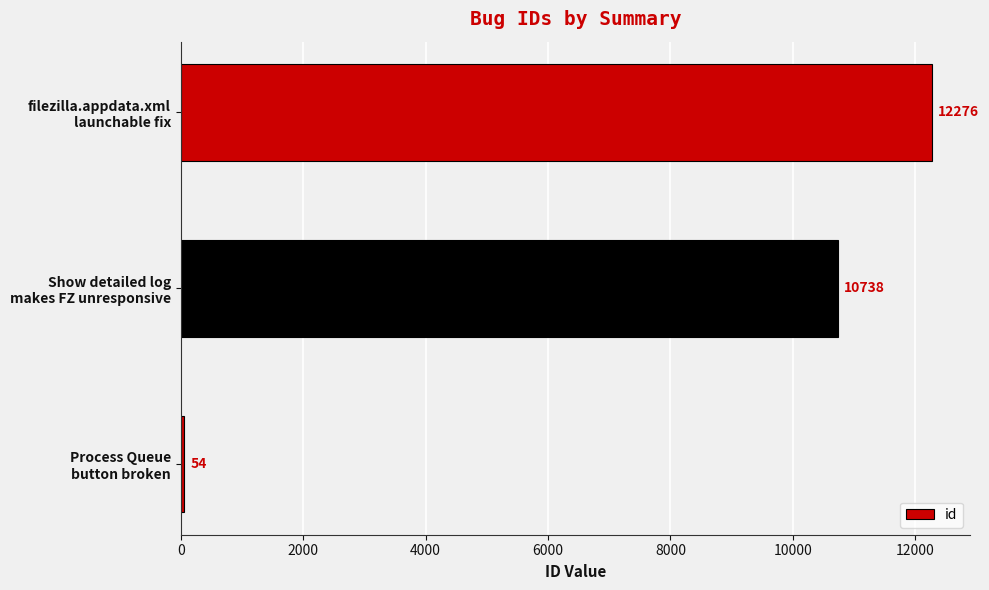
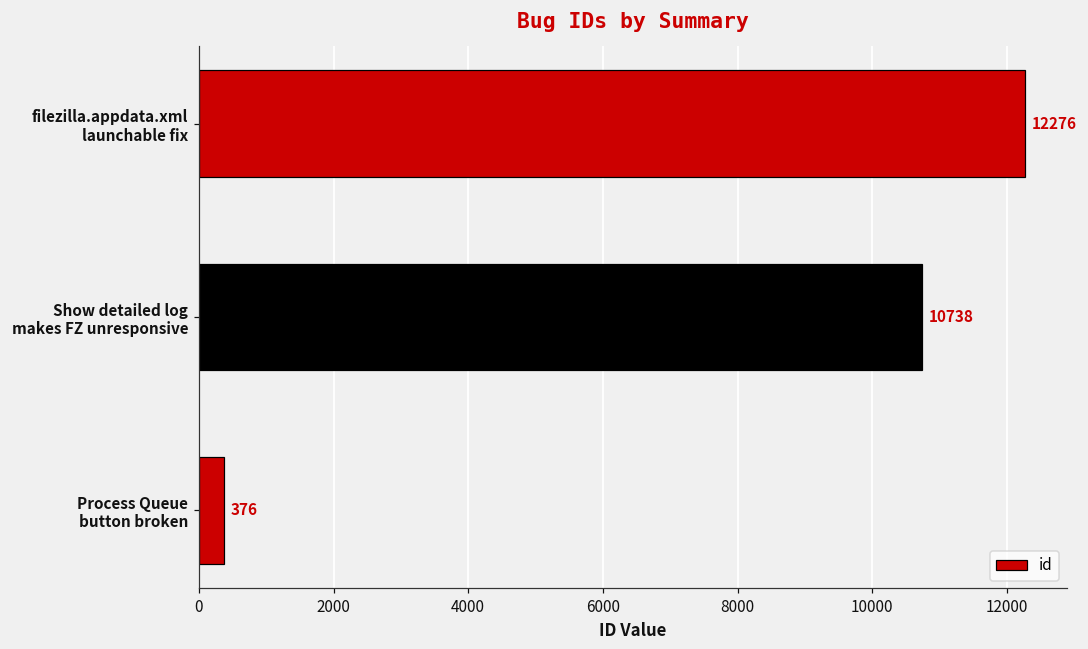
  {
    "filezilla.appdata.xml launchable fix": 12276,
    "Show detailed log makes FZ unresponsive": 10738,
-   "Process Queue button broken": 54
+   "Process Queue button broken": 376
  }
